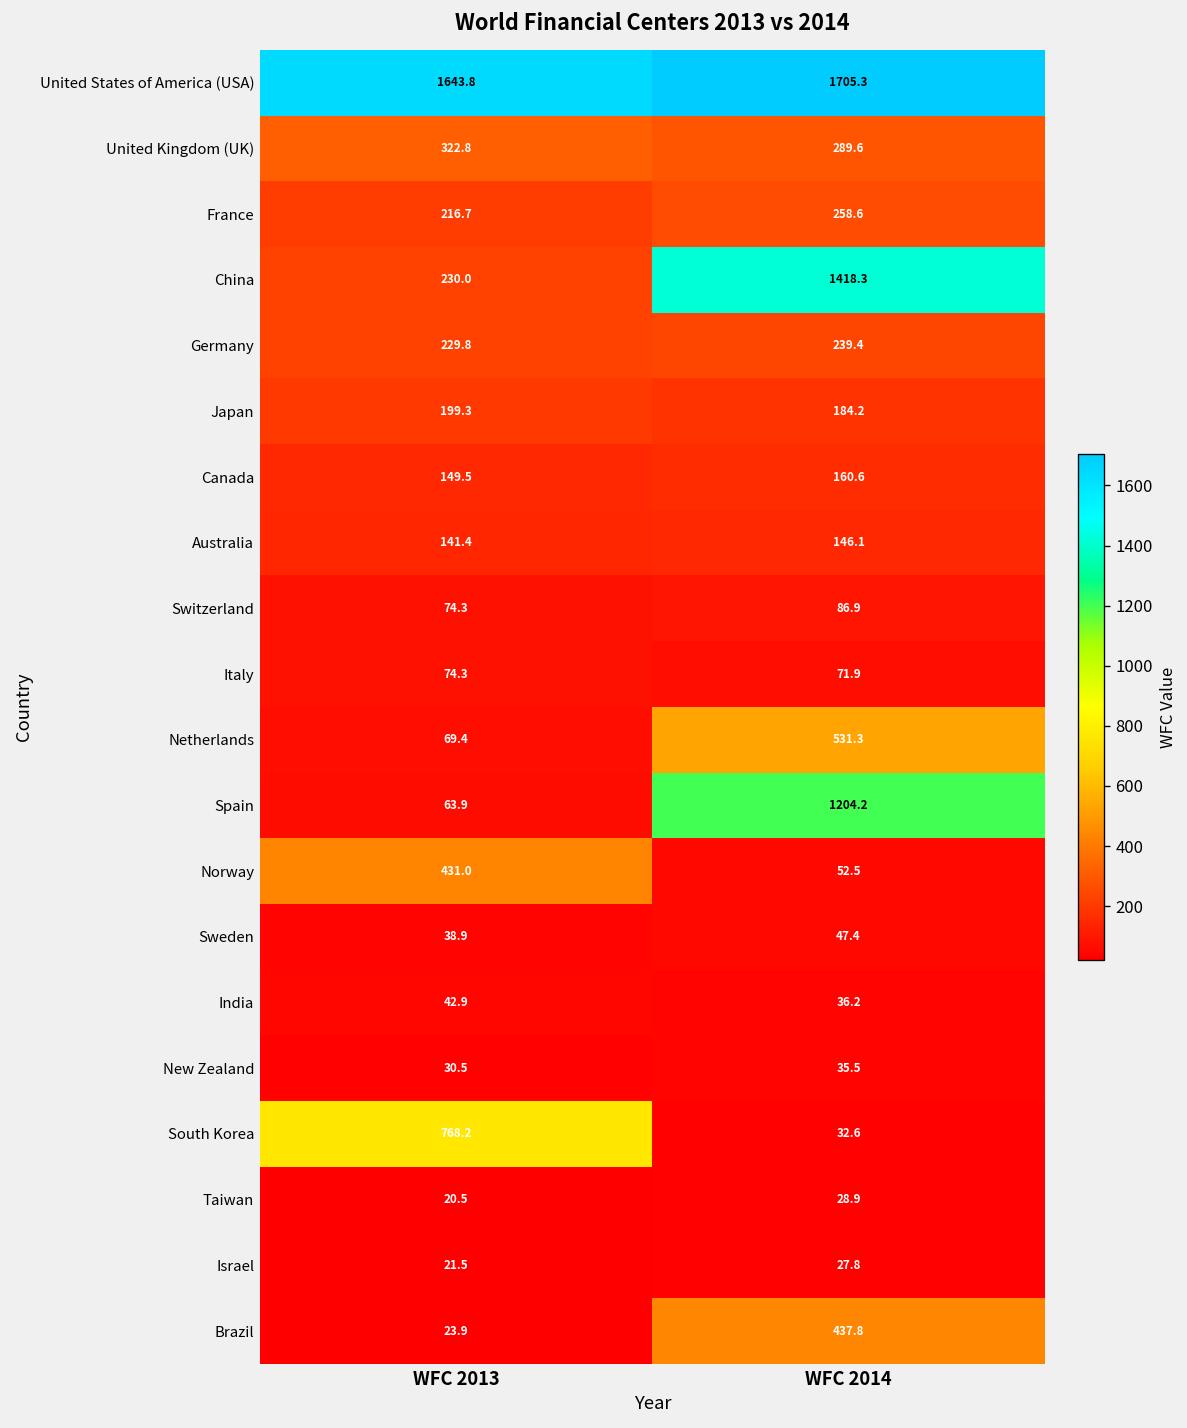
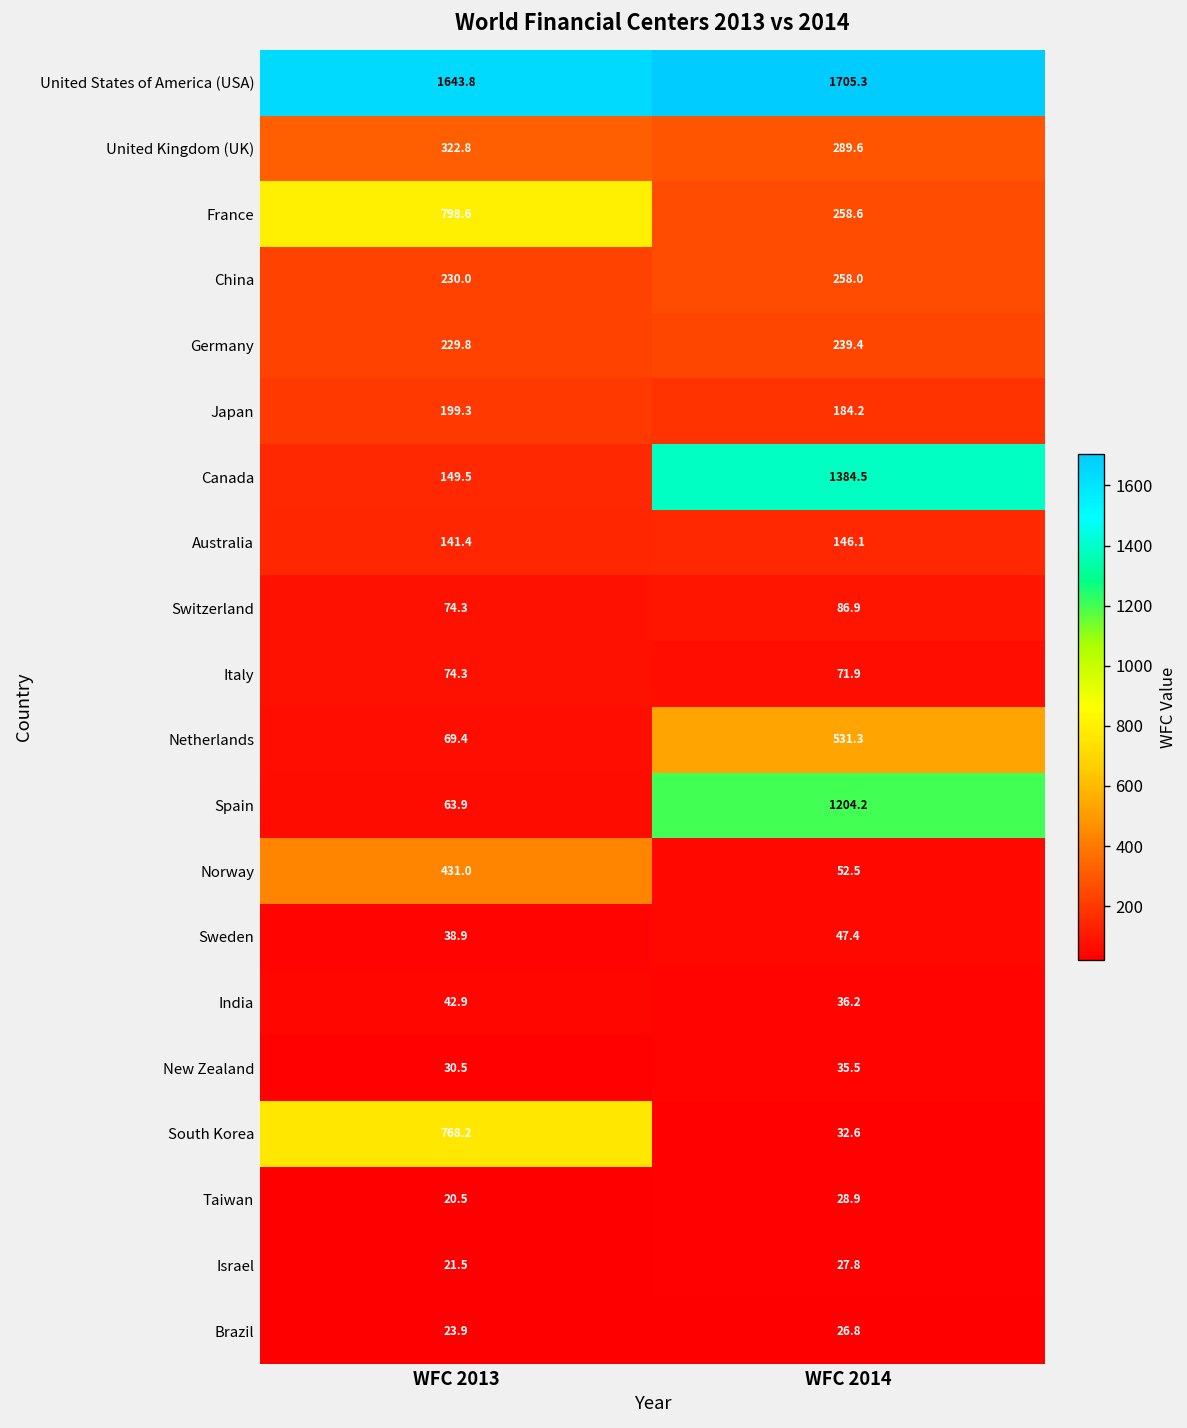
  {
    "United States of America (USA)": {
      "WFC 2013": 1643.8,
      "WFC 2014": 1705.3
    },
    "United Kingdom (UK)": {
      "WFC 2013": 322.8,
      "WFC 2014": 289.6
    },
    "France": {
-     "WFC 2013": 216.7,
+     "WFC 2013": 798.6,
      "WFC 2014": 258.6
    },
    "China": {
      "WFC 2013": 230.0,
-     "WFC 2014": 1418.3
+     "WFC 2014": 258.0
    },
    "Germany": {
      "WFC 2013": 229.8,
      "WFC 2014": 239.4
    },
    "Japan": {
      "WFC 2013": 199.3,
      "WFC 2014": 184.2
    },
    "Canada": {
      "WFC 2013": 149.5,
-     "WFC 2014": 160.6
+     "WFC 2014": 1384.5
    },
    "Australia": {
      "WFC 2013": 141.4,
      "WFC 2014": 146.1
    },
    "Switzerland": {
      "WFC 2013": 74.3,
      "WFC 2014": 86.9
    },
    "Italy": {
      "WFC 2013": 74.3,
      "WFC 2014": 71.9
    },
    "Netherlands": {
      "WFC 2013": 69.4,
      "WFC 2014": 531.3
    },
    "Spain": {
      "WFC 2013": 63.9,
      "WFC 2014": 1204.2
    },
    "Norway": {
      "WFC 2013": 431.0,
      "WFC 2014": 52.5
    },
    "Sweden": {
      "WFC 2013": 38.9,
      "WFC 2014": 47.4
    },
    "India": {
      "WFC 2013": 42.9,
      "WFC 2014": 36.2
    },
    "New Zealand": {
      "WFC 2013": 30.5,
      "WFC 2014": 35.5
    },
    "South Korea": {
      "WFC 2013": 768.2,
      "WFC 2014": 32.6
    },
    "Taiwan": {
      "WFC 2013": 20.5,
      "WFC 2014": 28.9
    },
    "Israel": {
      "WFC 2013": 21.5,
      "WFC 2014": 27.8
    },
    "Brazil": {
      "WFC 2013": 23.9,
-     "WFC 2014": 437.8
+     "WFC 2014": 26.8
    }
  }
